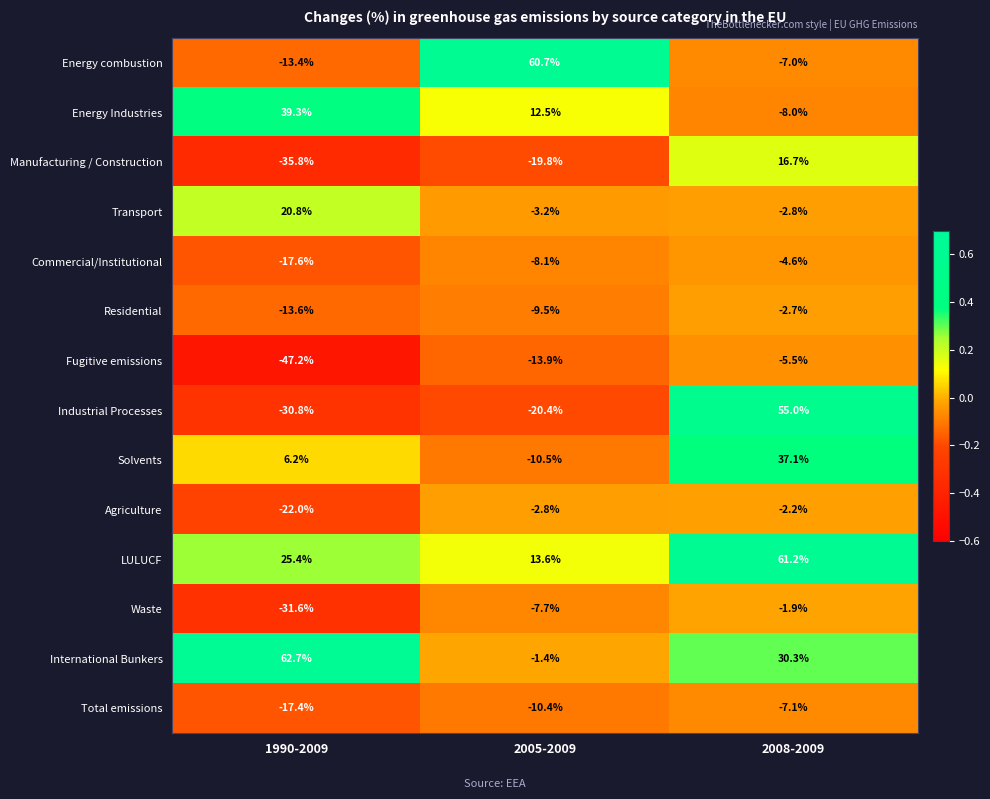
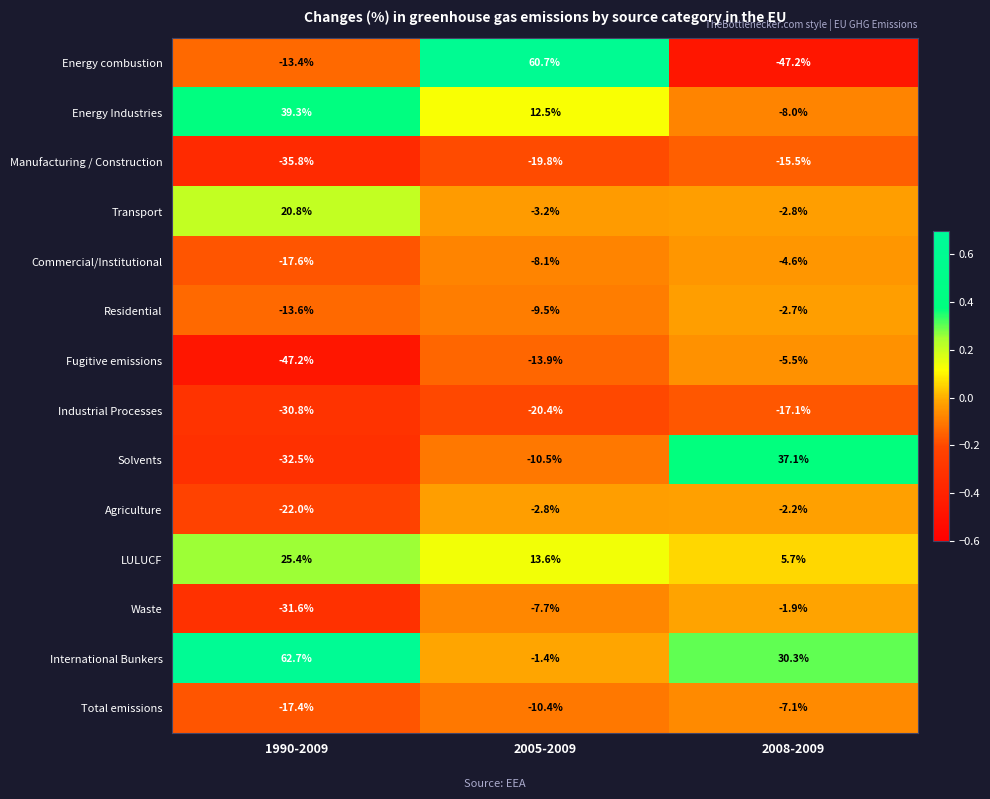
  {
    "Energy combustion": {
      "1990-2009": "-13.4%",
      "2005-2009": "60.7%",
-     "2008-2009": "-7.0%"
+     "2008-2009": "-47.2%"
    },
    "Energy Industries": {
      "1990-2009": "39.3%",
      "2005-2009": "12.5%",
      "2008-2009": "-8.0%"
    },
    "Manufacturing / Construction": {
      "1990-2009": "-35.8%",
      "2005-2009": "-19.8%",
-     "2008-2009": "16.7%"
+     "2008-2009": "-15.5%"
    },
    "Transport": {
      "1990-2009": "20.8%",
      "2005-2009": "-3.2%",
      "2008-2009": "-2.8%"
    },
    "Commercial/Institutional": {
      "1990-2009": "-17.6%",
      "2005-2009": "-8.1%",
      "2008-2009": "-4.6%"
    },
    "Residential": {
      "1990-2009": "-13.6%",
      "2005-2009": "-9.5%",
      "2008-2009": "-2.7%"
    },
    "Fugitive emissions": {
      "1990-2009": "-47.2%",
      "2005-2009": "-13.9%",
      "2008-2009": "-5.5%"
    },
    "Industrial Processes": {
      "1990-2009": "-30.8%",
      "2005-2009": "-20.4%",
-     "2008-2009": "55.0%"
+     "2008-2009": "-17.1%"
    },
    "Solvents": {
-     "1990-2009": "6.2%",
+     "1990-2009": "-32.5%",
      "2005-2009": "-10.5%",
      "2008-2009": "37.1%"
    },
    "Agriculture": {
      "1990-2009": "-22.0%",
      "2005-2009": "-2.8%",
      "2008-2009": "-2.2%"
    },
    "LULUCF": {
      "1990-2009": "25.4%",
      "2005-2009": "13.6%",
-     "2008-2009": "61.2%"
+     "2008-2009": "5.7%"
    },
    "Waste": {
      "1990-2009": "-31.6%",
      "2005-2009": "-7.7%",
      "2008-2009": "-1.9%"
    },
    "International Bunkers": {
      "1990-2009": "62.7%",
      "2005-2009": "-1.4%",
      "2008-2009": "30.3%"
    },
    "Total emissions": {
      "1990-2009": "-17.4%",
      "2005-2009": "-10.4%",
      "2008-2009": "-7.1%"
    }
  }
